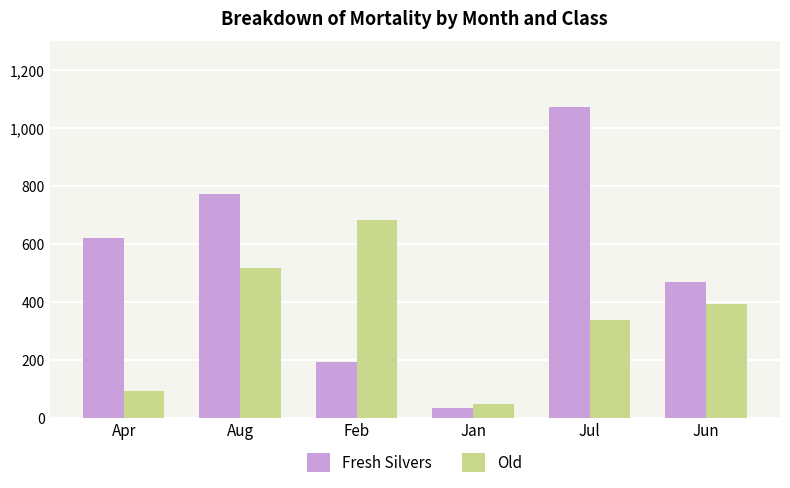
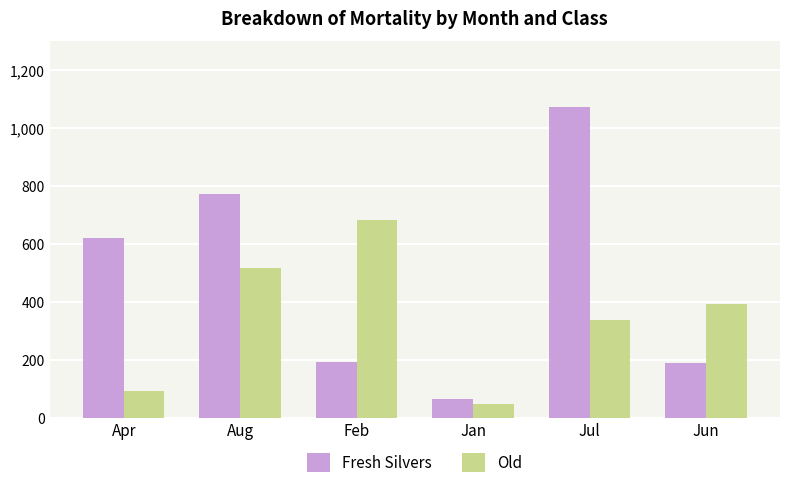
  {
    "Fresh Silvers": {
      "Apr": "620",
      "Aug": "770",
      "Feb": "190",
-     "Jan": "30",
+     "Jan": "60",
      "Jul": "1,070",
-     "Jun": "470"
+     "Jun": "190"
    },
    "Old": {
      "Apr": "90",
      "Aug": "520",
      "Feb": "680",
      "Jan": "50",
      "Jul": "340",
      "Jun": "390"
    }
  }
